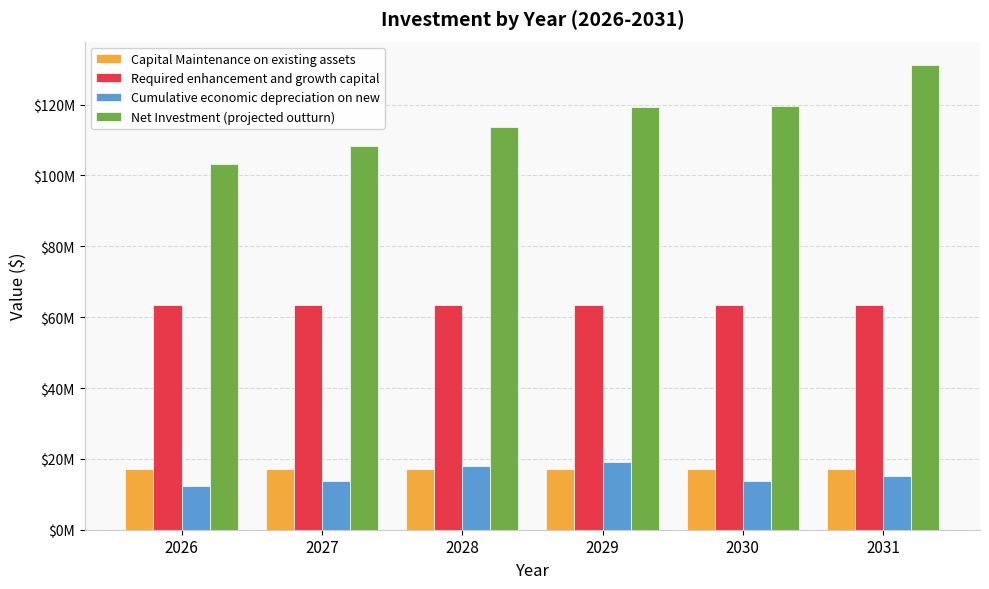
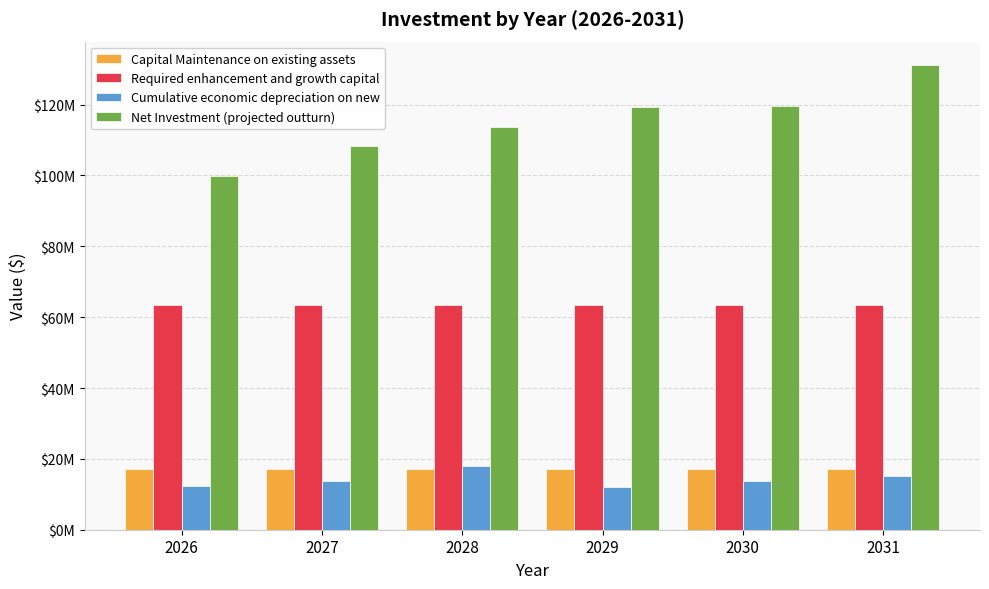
  {
    "Capital Maintenance on existing assets": {
      "2026": "$17000000",
      "2027": "$17000000",
      "2028": "$17000000",
      "2029": "$17000000",
      "2030": "$17000000",
      "2031": "$17000000"
    },
    "Required enhancement and growth capital": {
      "2026": "$63000000",
      "2027": "$63000000",
      "2028": "$63000000",
      "2029": "$63000000",
      "2030": "$63000000",
      "2031": "$63000000"
    },
    "Cumulative economic depreciation on new": {
      "2026": "$12000000",
      "2027": "$14000000",
      "2028": "$18000000",
-     "2029": "$19000000",
+     "2029": "$12000000",
      "2030": "$14000000",
      "2031": "$15000000"
    },
    "Net Investment (projected outturn)": {
-     "2026": "$103000000",
+     "2026": "$100000000",
      "2027": "$108000000",
      "2028": "$114000000",
      "2029": "$119000000",
      "2030": "$120000000",
      "2031": "$131000000"
    }
  }
